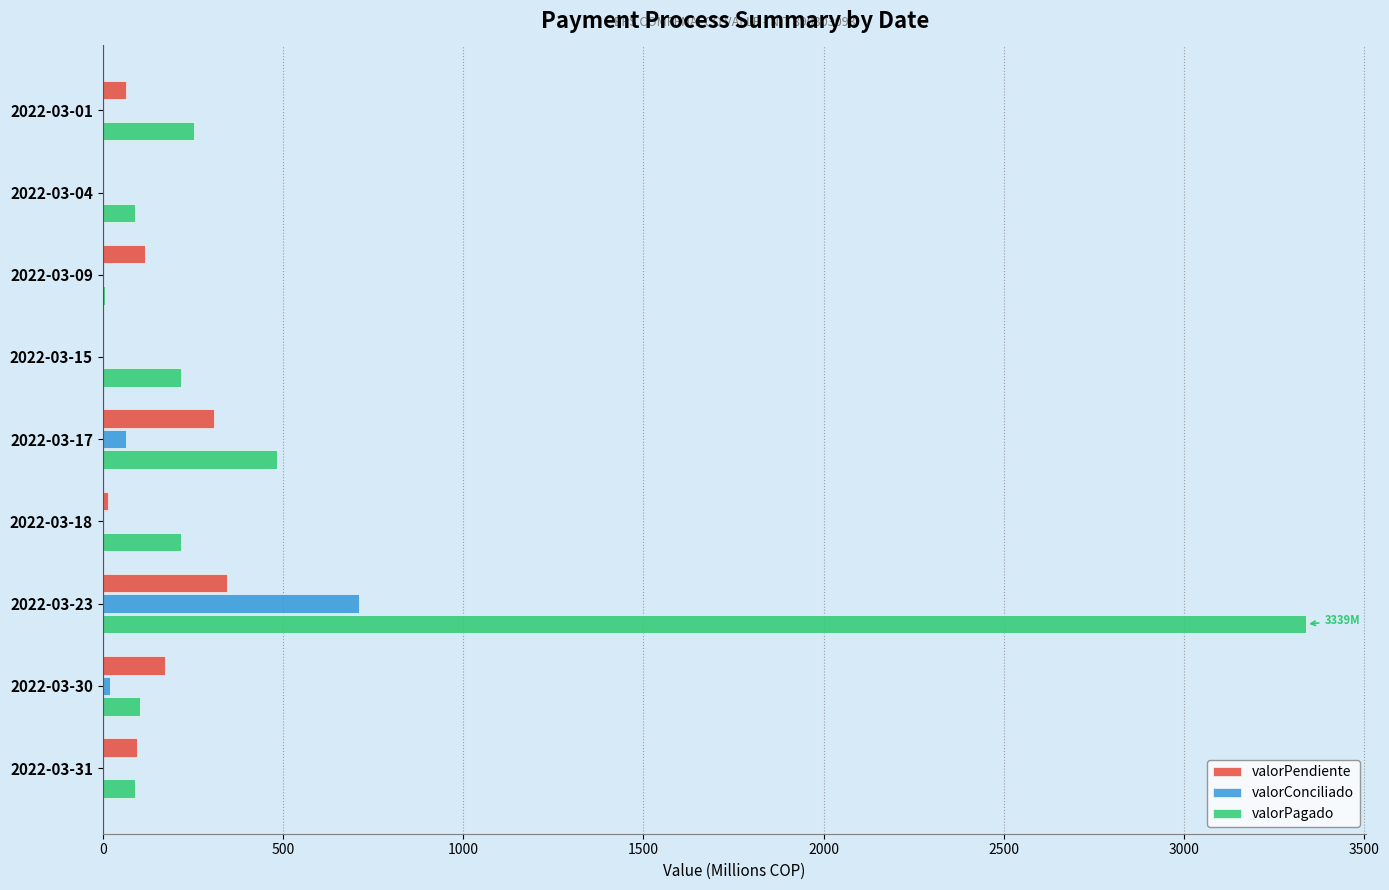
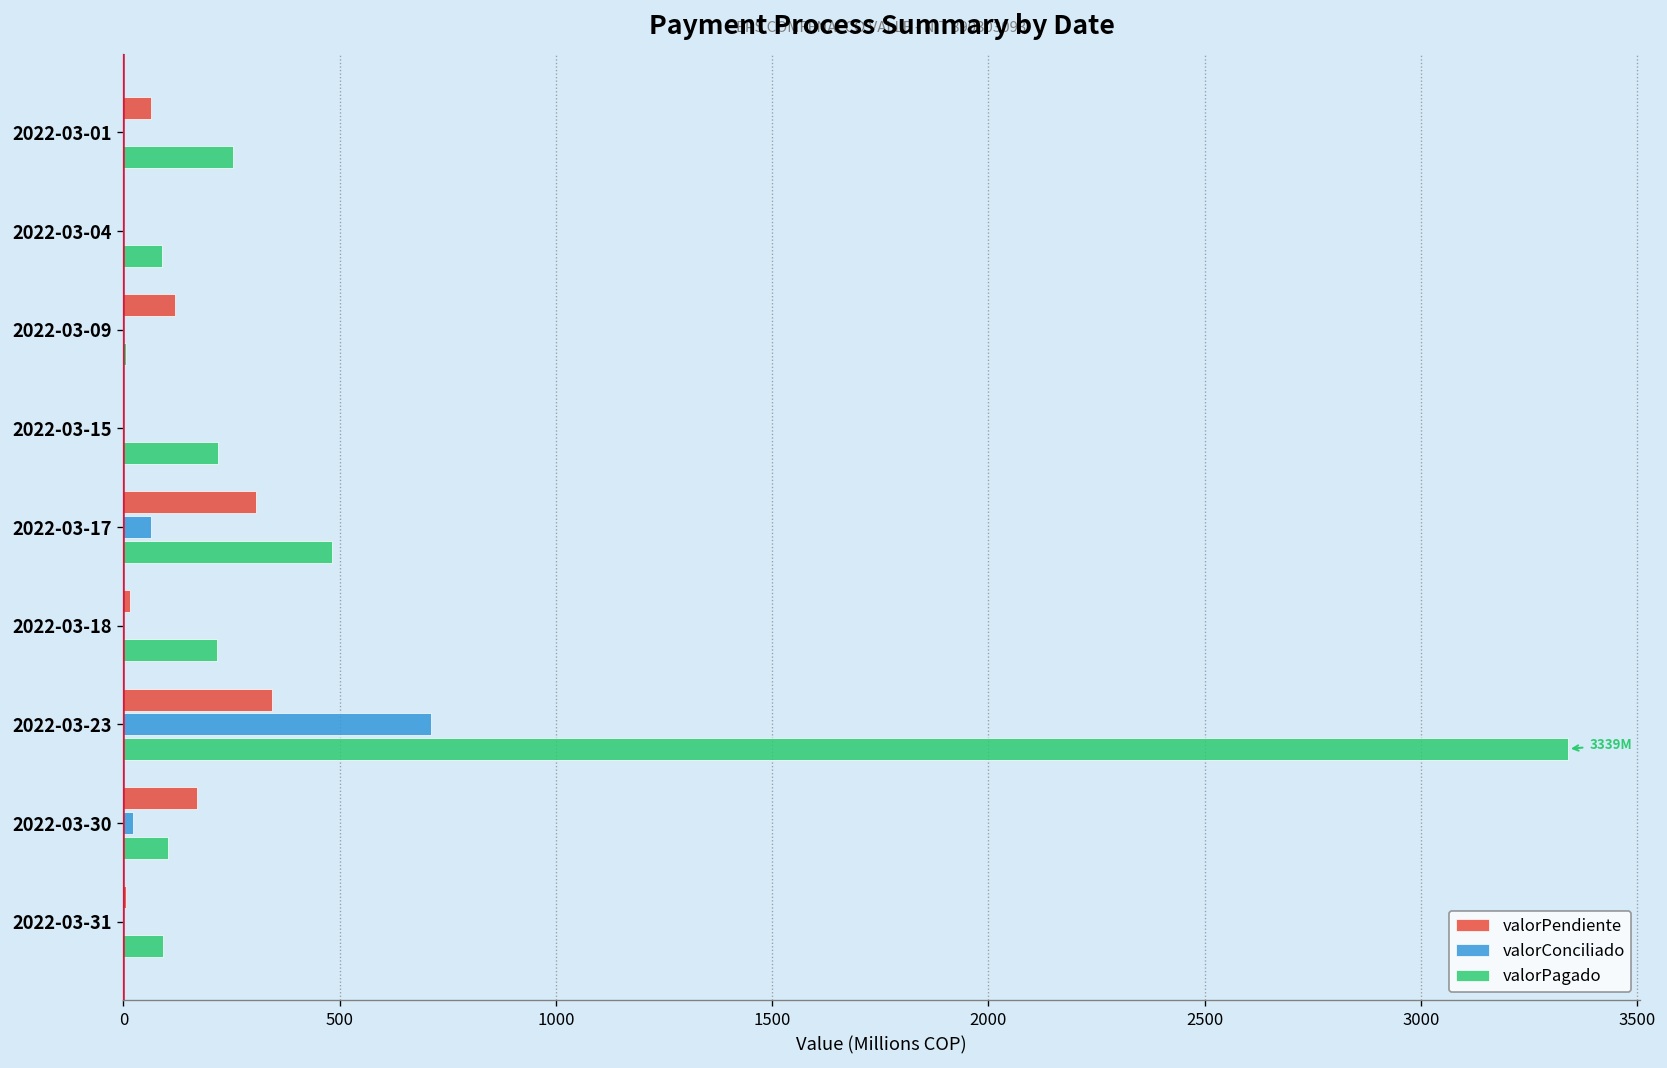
  {
    "valorPendiente": {
      "2022-03-01": "60",
      "2022-03-04": "0",
      "2022-03-09": "120",
      "2022-03-15": "0",
      "2022-03-17": "310",
      "2022-03-18": "20",
      "2022-03-23": "340",
      "2022-03-30": "170",
-     "2022-03-31": "90"
+     "2022-03-31": "10"
    },
    "valorConciliado": {
      "2022-03-01": "0",
      "2022-03-04": "0",
      "2022-03-15": "0",
      "2022-03-17": "60",
      "2022-03-18": "0",
      "2022-03-23": "710",
      "2022-03-30": "20",
      "2022-03-31": "0"
    },
    "valorPagado": {
      "2022-03-23": "3339M"
    }
  }
